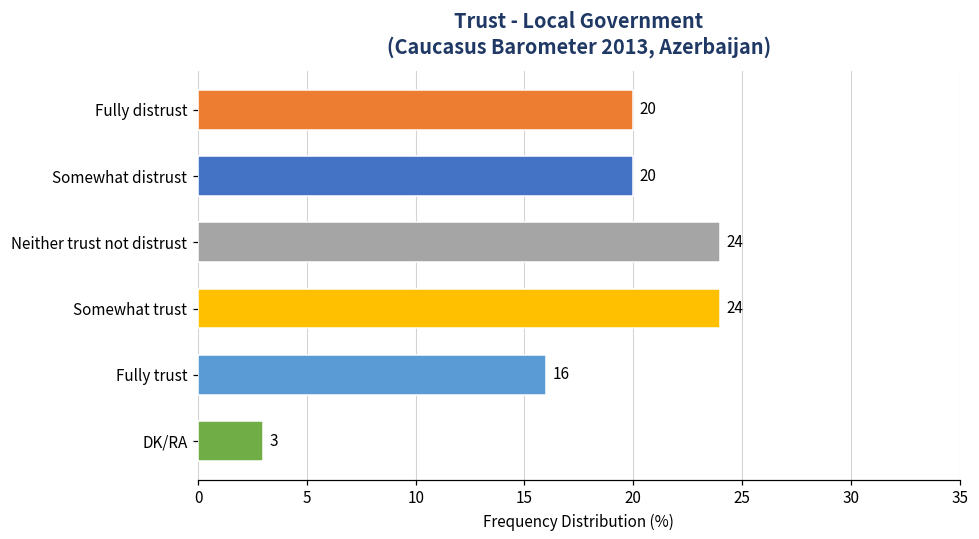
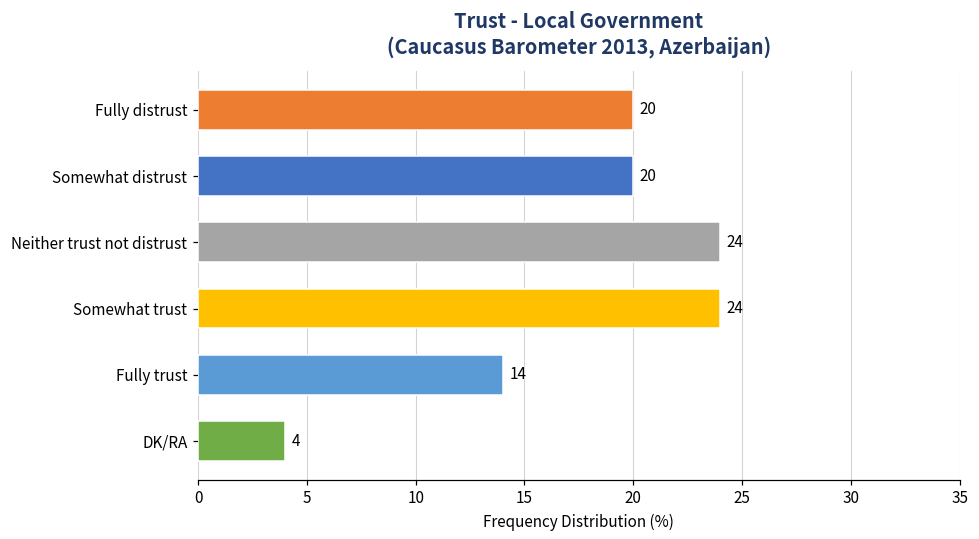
  {
    "Fully distrust": 20,
    "Somewhat distrust": 20,
    "Neither trust not distrust": 24,
    "Somewhat trust": 24,
-   "Fully trust": 16,
-   "DK/RA": 3
+   "Fully trust": 14,
+   "DK/RA": 4
  }
